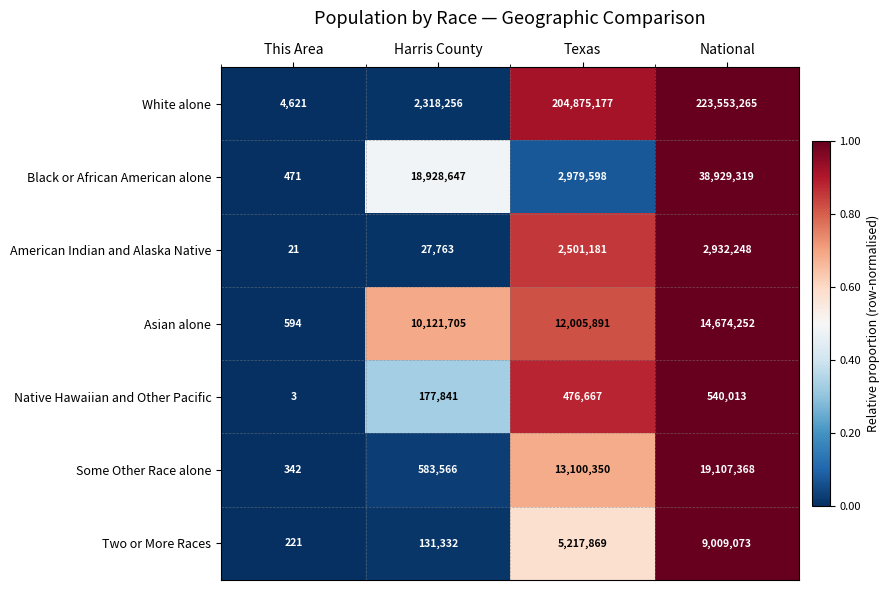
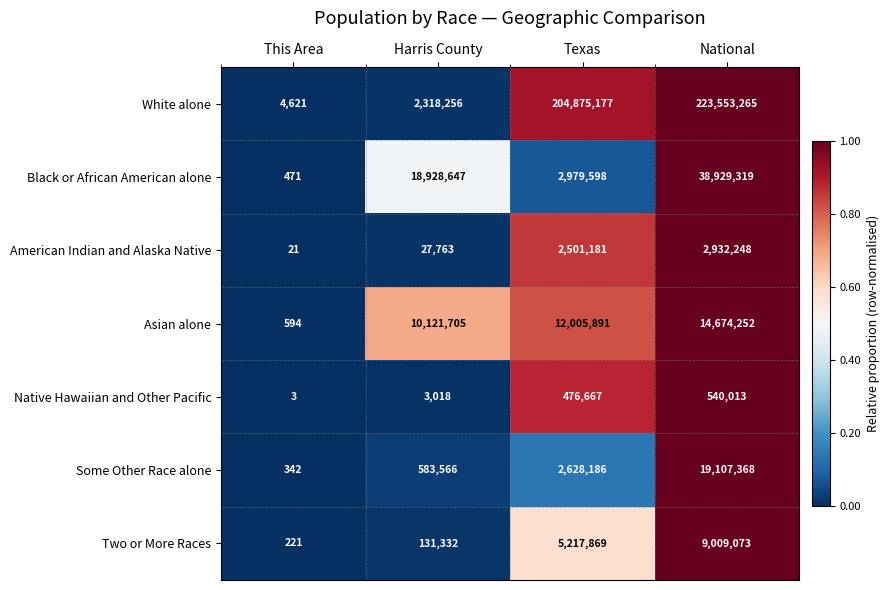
  {
    "White alone": {
      "This Area": "4,621",
      "Harris County": "2,318,256",
      "Texas": "204,875,177",
      "National": "223,553,265"
    },
    "Black or African American alone": {
      "This Area": "471",
      "Harris County": "18,928,647",
      "Texas": "2,979,598",
      "National": "38,929,319"
    },
    "American Indian and Alaska Native": {
      "This Area": "21",
      "Harris County": "27,763",
      "Texas": "2,501,181",
      "National": "2,932,248"
    },
    "Asian alone": {
      "This Area": "594",
      "Harris County": "10,121,705",
      "Texas": "12,005,891",
      "National": "14,674,252"
    },
    "Native Hawaiian and Other Pacific": {
      "This Area": "3",
-     "Harris County": "177,841",
+     "Harris County": "3,018",
      "Texas": "476,667",
      "National": "540,013"
    },
    "Some Other Race alone": {
      "This Area": "342",
      "Harris County": "583,566",
-     "Texas": "13,100,350",
+     "Texas": "2,628,186",
      "National": "19,107,368"
    },
    "Two or More Races": {
      "This Area": "221",
      "Harris County": "131,332",
      "Texas": "5,217,869",
      "National": "9,009,073"
    }
  }
